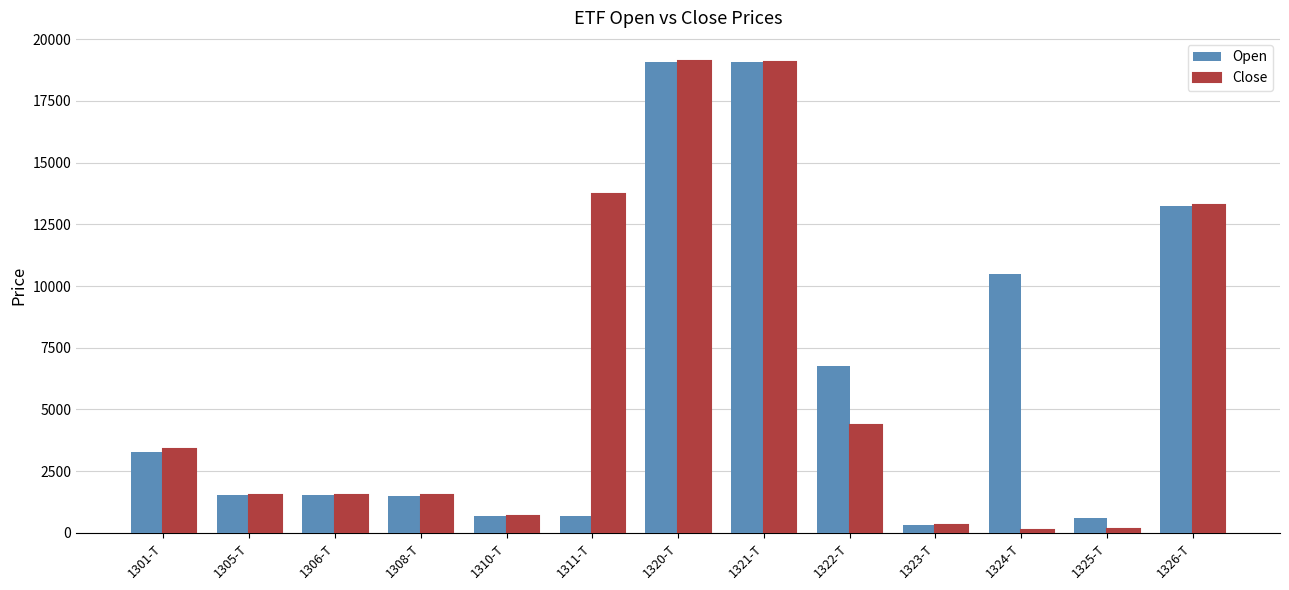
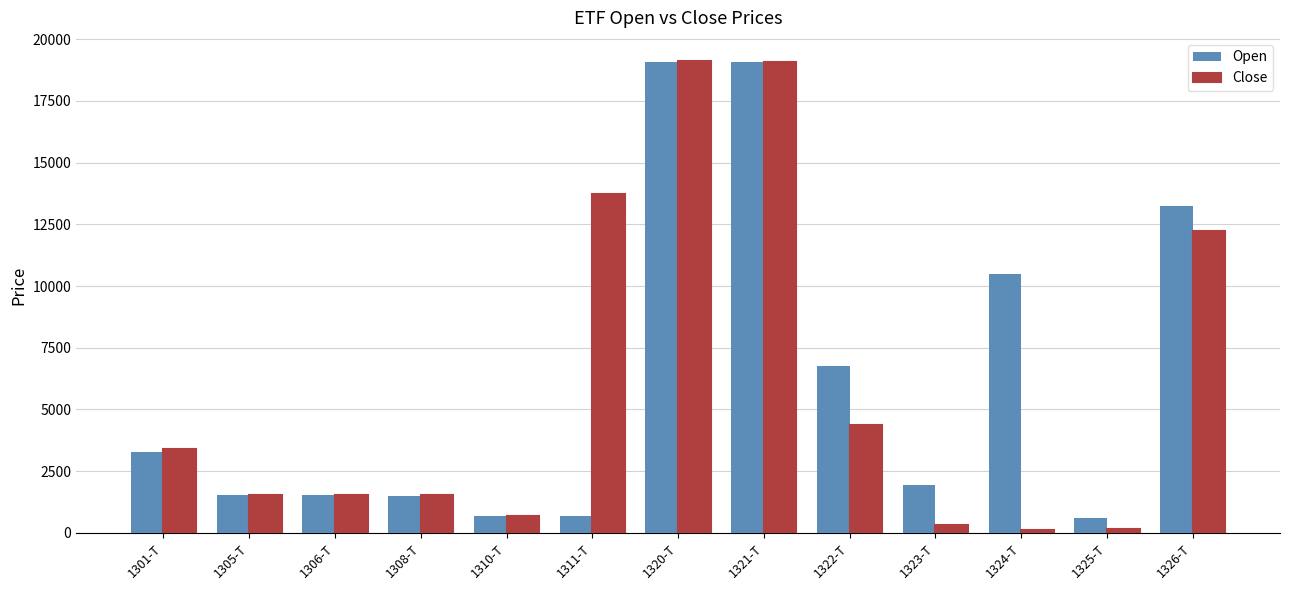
  {
    "Open": {
      "1301-T": 3300,
      "1305-T": 1500,
      "1306-T": 1500,
      "1308-T": 1500,
      "1310-T": 700,
      "1311-T": 700,
      "1320-T": 19100,
      "1321-T": 19100,
      "1322-T": 6800,
-     "1323-T": 300,
+     "1323-T": 1900,
      "1324-T": 10500,
      "1325-T": 600,
      "1326-T": 13300
    },
    "Close": {
      "1301-T": 3400,
      "1305-T": 1600,
      "1306-T": 1500,
      "1308-T": 1500,
      "1310-T": 700,
      "1311-T": 13700,
      "1320-T": 19100,
      "1321-T": 19100,
      "1322-T": 4400,
      "1323-T": 300,
      "1324-T": 100,
      "1325-T": 200,
-     "1326-T": 13300
+     "1326-T": 12200
    }
  }
